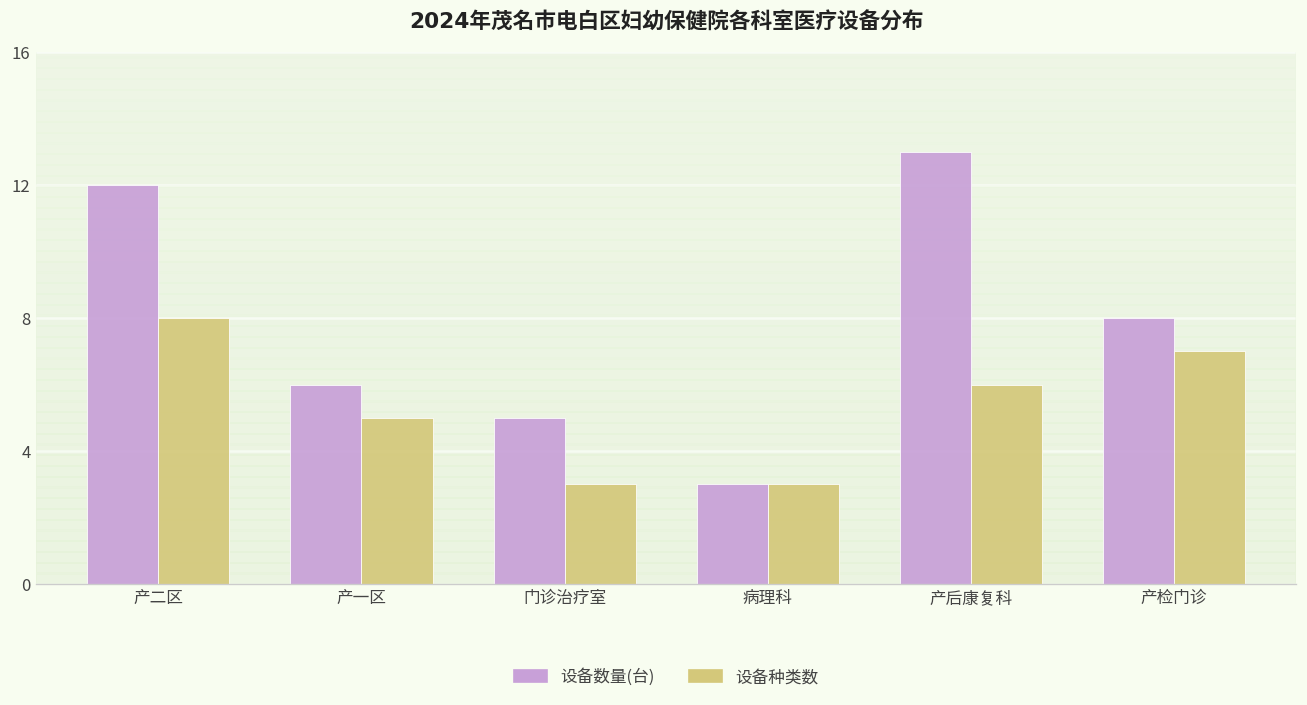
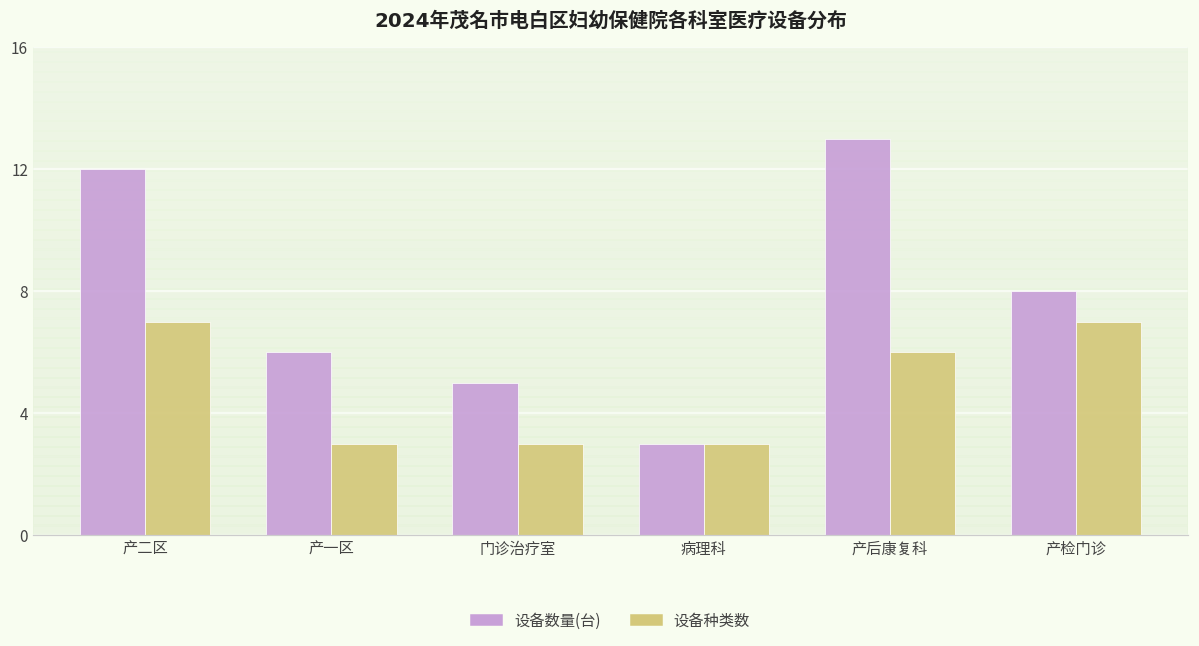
  {
    "设备数量(台)": {
      "产二区": 12,
      "产一区": 6,
      "门诊治疗室": 5,
      "病理科": 3,
      "产后康复科": 13,
      "产检门诊": 8
    },
    "设备种类数": {
-     "产二区": 8,
-     "产一区": 5,
+     "产二区": 7,
+     "产一区": 3,
      "门诊治疗室": 3,
      "病理科": 3,
      "产后康复科": 6,
      "产检门诊": 7
    }
  }
